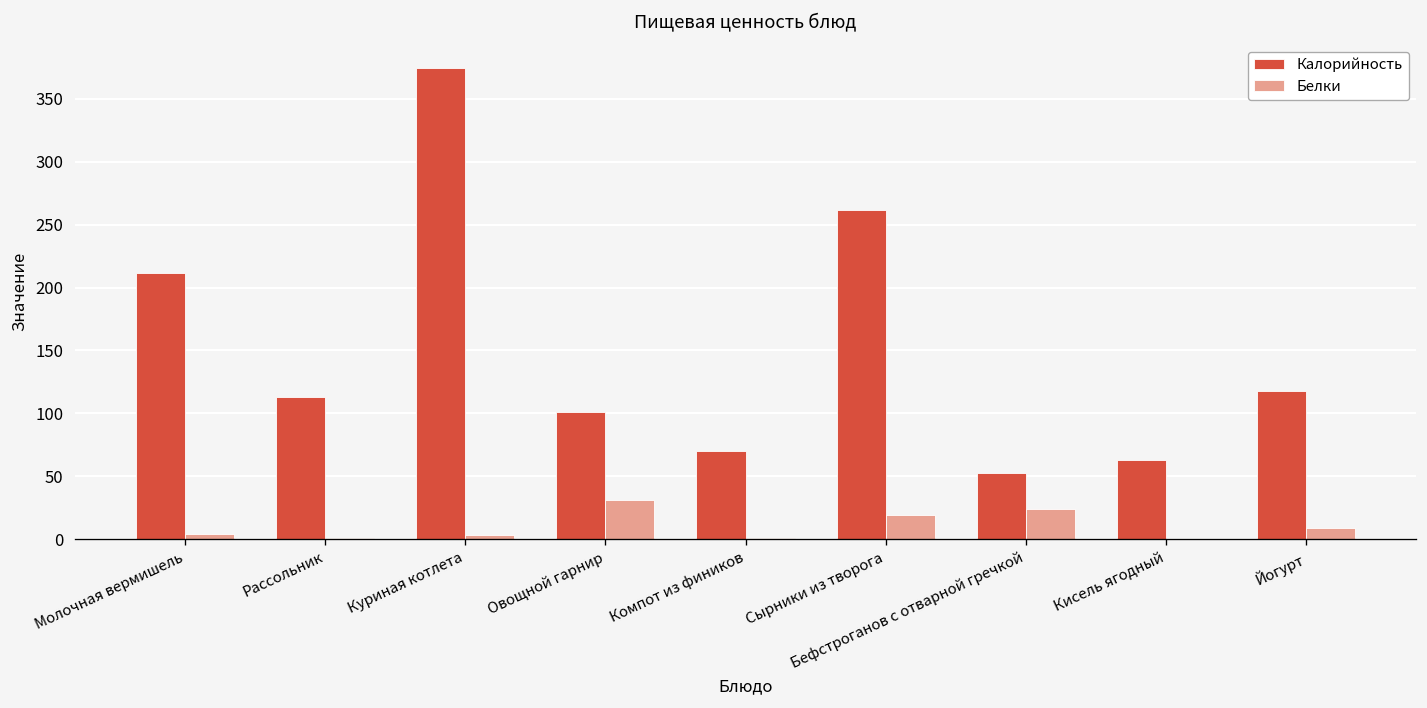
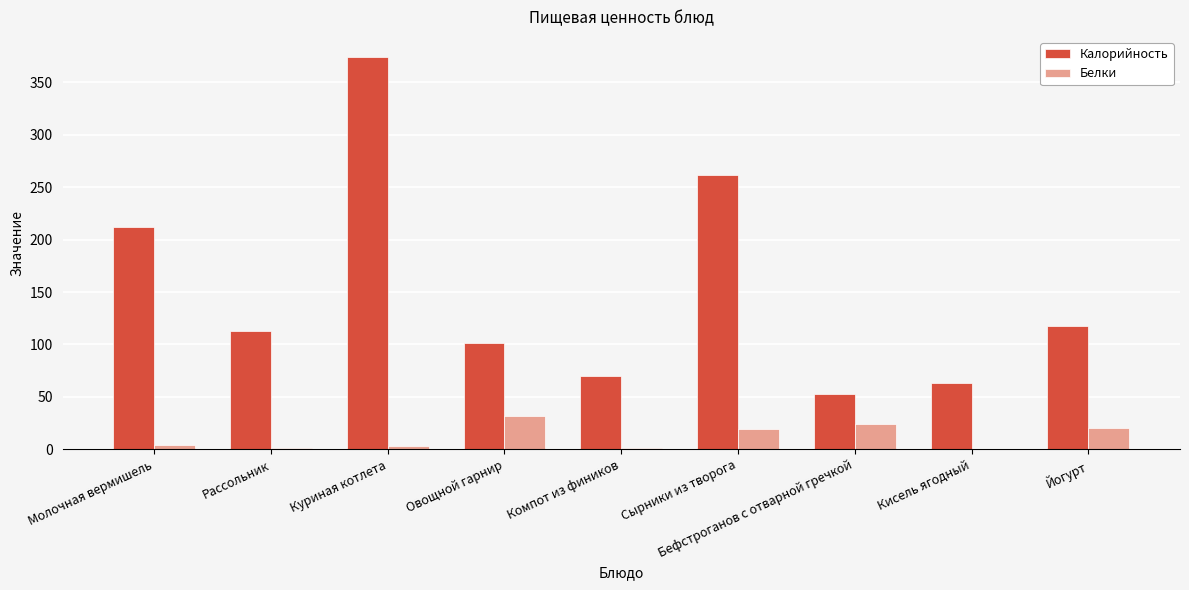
  {
    "Калорийность": {
      "Молочная вермишель": 212,
      "Рассольник": 113,
      "Куриная котлета": 375,
      "Овощной гарнир": 101,
      "Компот из фиников": 70,
      "Сырники из творога": 262,
      "Бефстроганов с отварной гречкой": 53,
      "Кисель ягодный": 63,
      "Йогурт": 118
    },
    "Белки": {
      "Молочная вермишель": 4,
      "Куриная котлета": 3,
      "Овощной гарнир": 31,
      "Сырники из творога": 19,
      "Бефстроганов с отварной гречкой": 24,
      "Кисель ягодный": 0,
-     "Йогурт": 9
+     "Йогурт": 21
    }
  }
